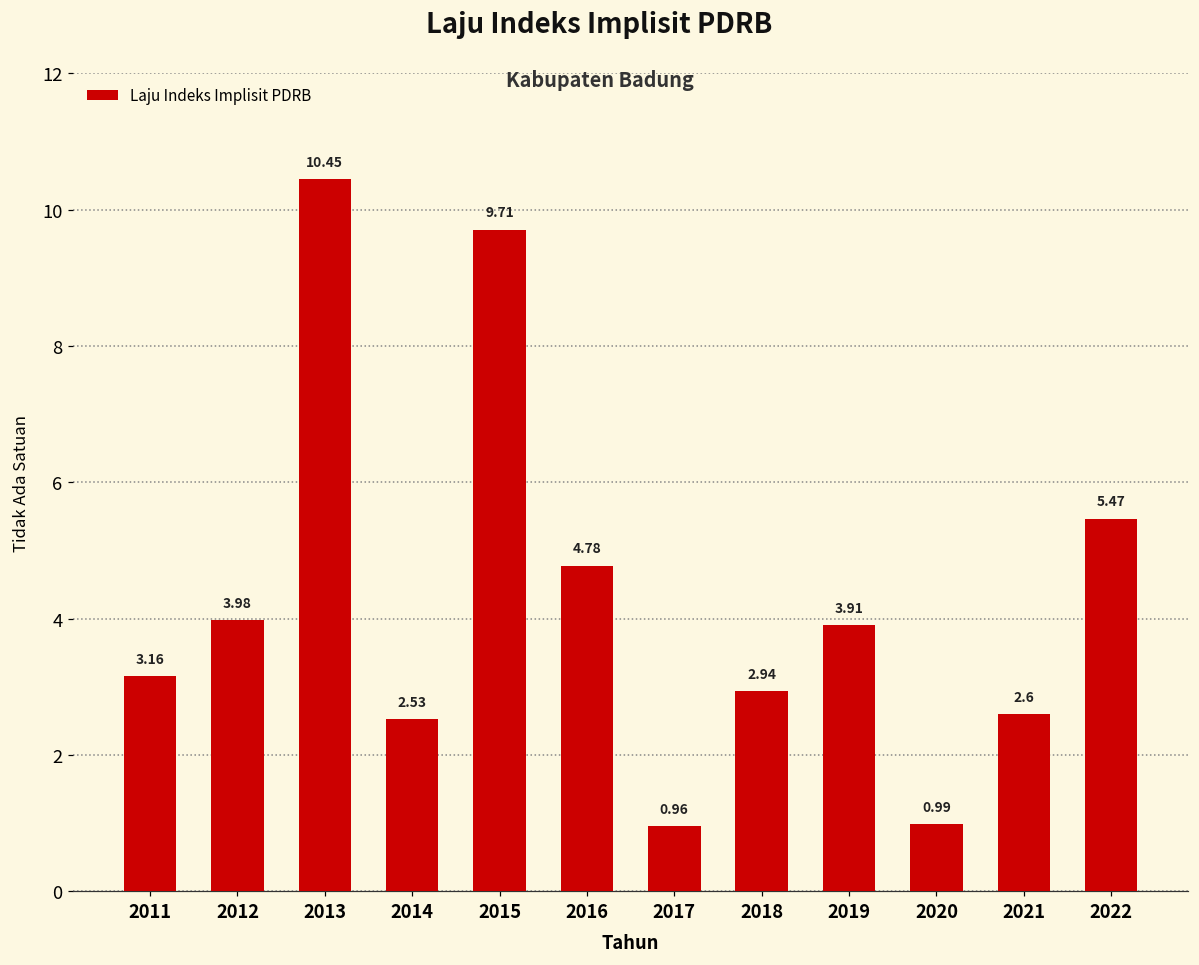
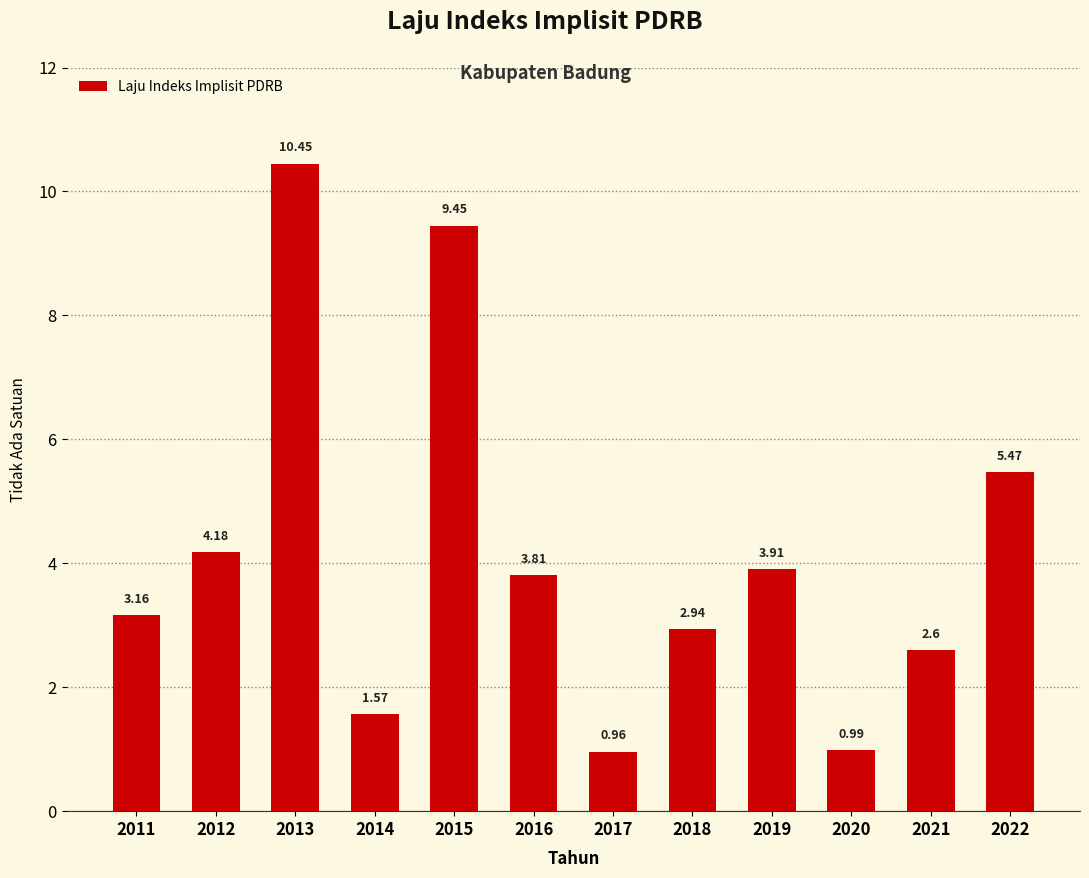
  {
    "2011": 3.16,
-   "2012": 3.98,
+   "2012": 4.18,
    "2013": 10.45,
-   "2014": 2.53,
-   "2015": 9.71,
-   "2016": 4.78,
+   "2014": 1.57,
+   "2015": 9.45,
+   "2016": 3.81,
    "2017": 0.96,
    "2018": 2.94,
    "2019": 3.91,
    "2020": 0.99,
    "2021": 2.6,
    "2022": 5.47
  }
